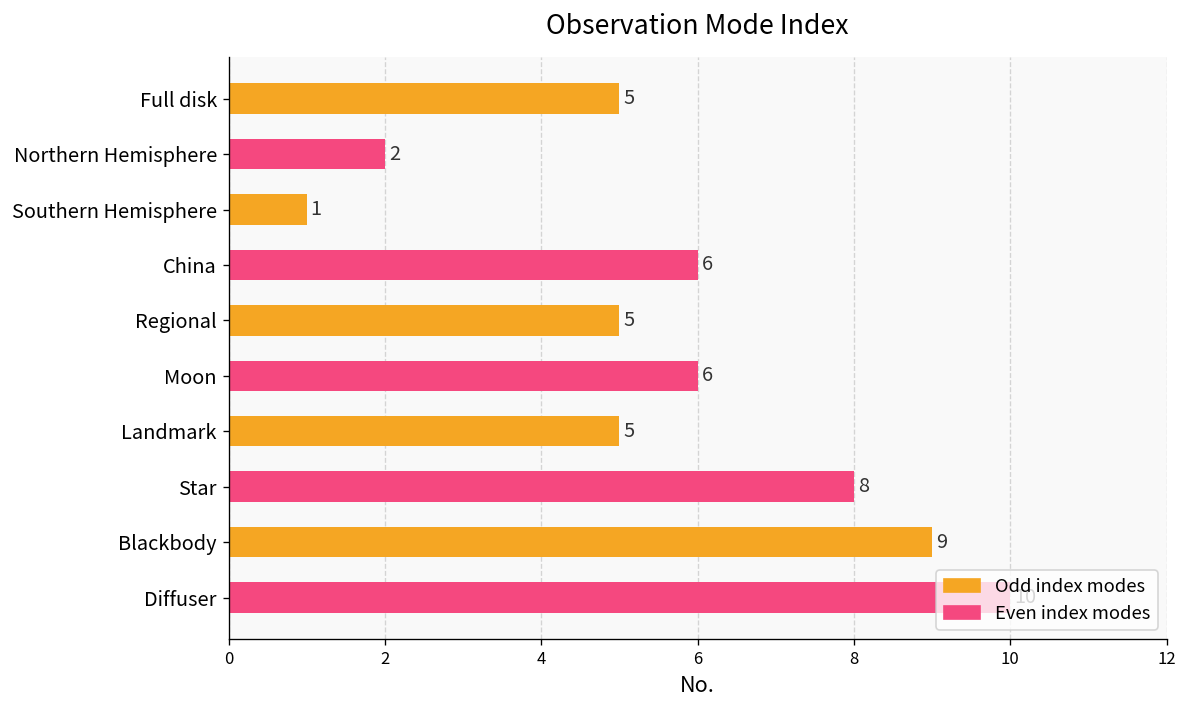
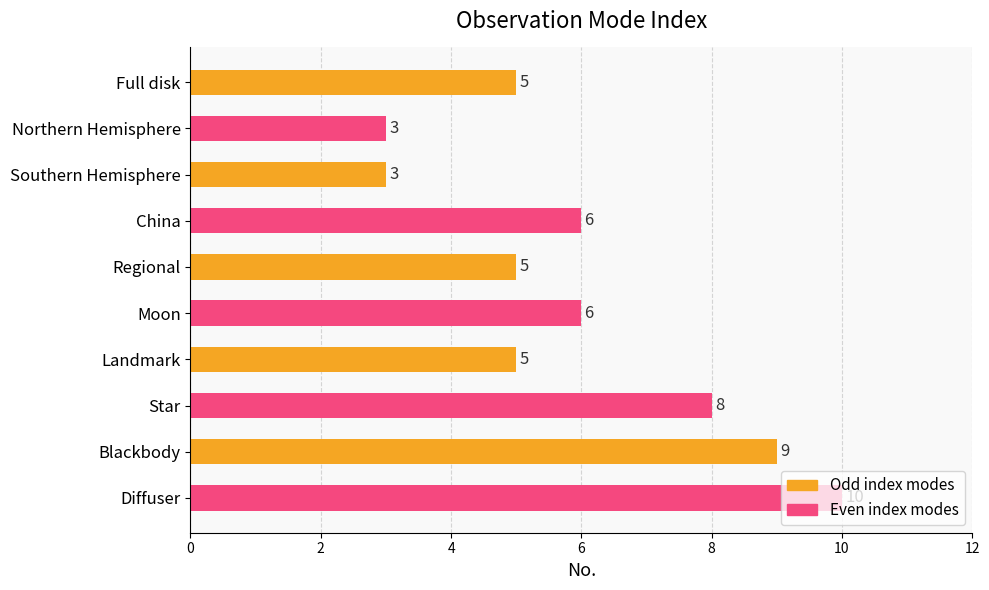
  {
    "Full disk": 5,
-   "Northern Hemisphere": 2,
-   "Southern Hemisphere": 1,
+   "Northern Hemisphere": 3,
+   "Southern Hemisphere": 3,
    "China": 6,
    "Regional": 5,
    "Moon": 6,
    "Landmark": 5,
    "Star": 8,
    "Blackbody": 9
  }
